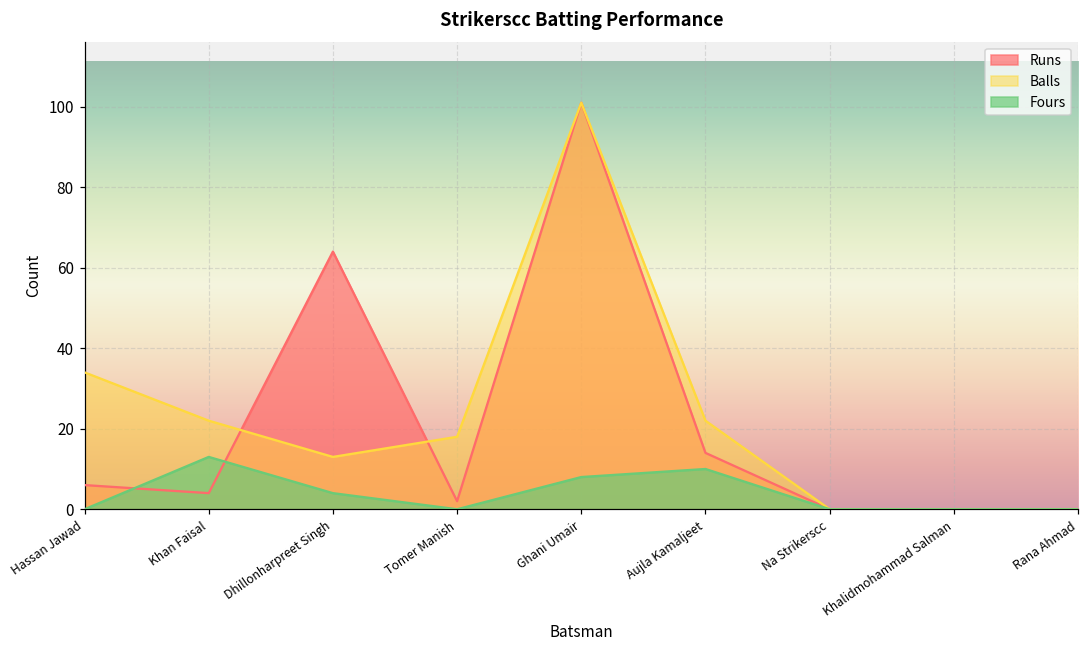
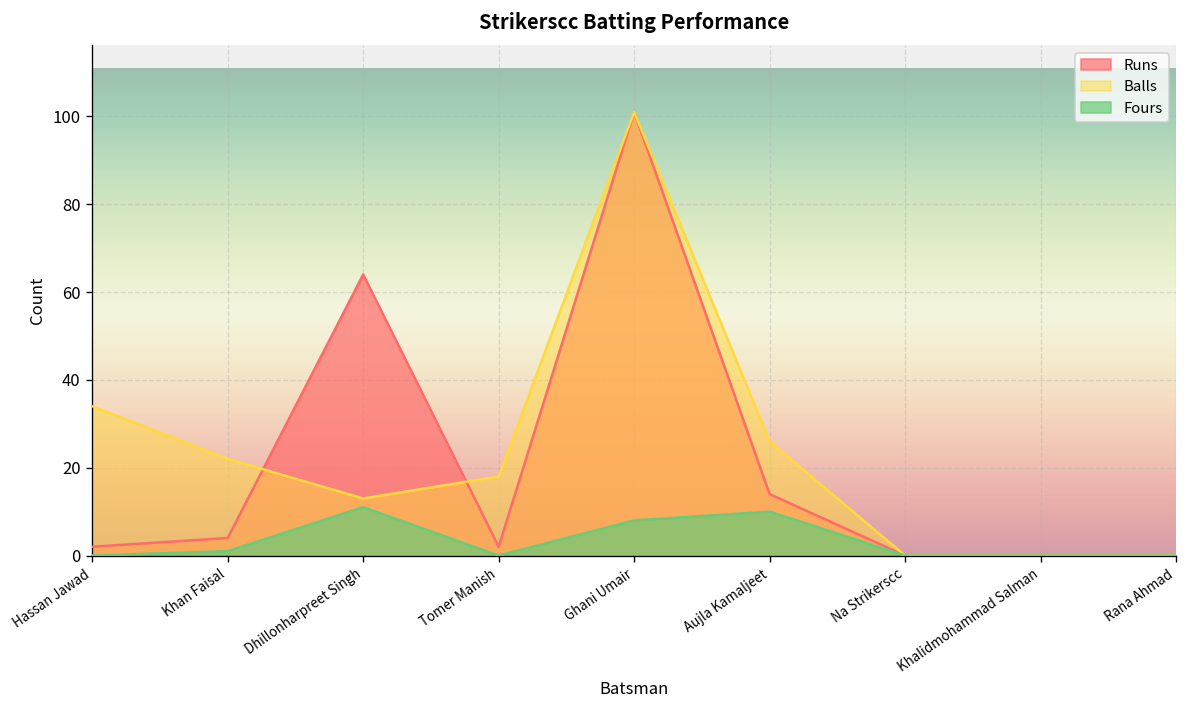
  {
    "Runs": {
-     "Hassan Jawad": 6,
+     "Hassan Jawad": 2,
      "Khan Faisal": 4,
      "Dhillonharpreet Singh": 64,
      "Tomer Manish": 2,
      "Aujla Kamaljeet": 14
    },
    "Balls": {
      "Hassan Jawad": 34,
      "Khan Faisal": 22,
      "Dhillonharpreet Singh": 13,
      "Tomer Manish": 18,
-     "Aujla Kamaljeet": 22
+     "Aujla Kamaljeet": 26
    },
    "Fours": {
      "Hassan Jawad": 0,
-     "Khan Faisal": 13,
-     "Dhillonharpreet Singh": 4,
+     "Khan Faisal": 1,
+     "Dhillonharpreet Singh": 11,
      "Tomer Manish": 0,
      "Ghani Umair": 8,
      "Aujla Kamaljeet": 10
    }
  }
